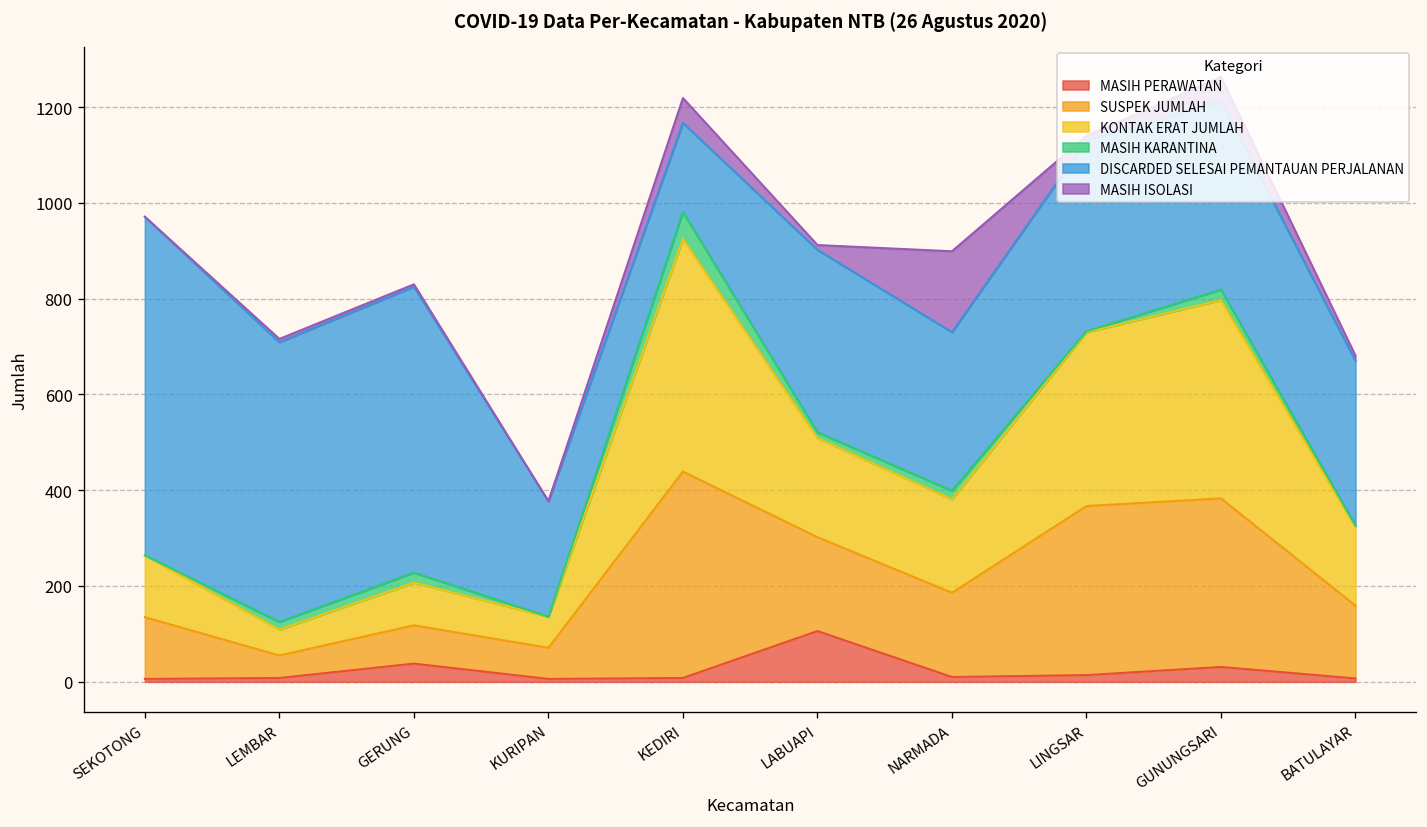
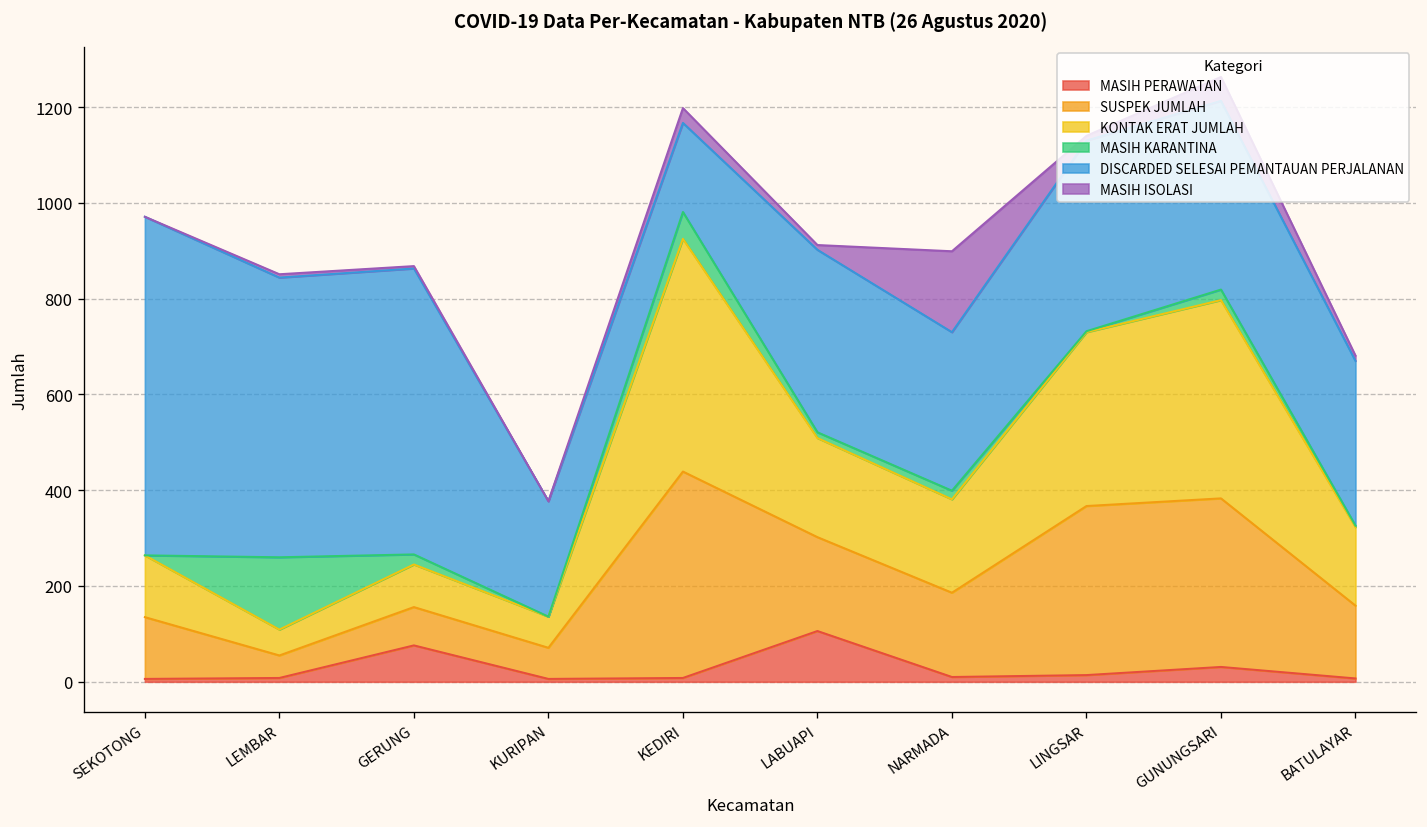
  {
    "MASIH PERAWATAN": {
      "SEKOTONG": 10,
      "LEMBAR": 10,
-     "GERUNG": 40,
+     "GERUNG": 80,
      "KURIPAN": 10,
      "KEDIRI": 10,
      "LABUAPI": 110,
      "NARMADA": 10,
      "LINGSAR": 10,
      "GUNUNGSARI": 30,
      "BATULAYAR": 10
    },
    "MASIH KARANTINA": {
-     "LEMBAR": 20,
+     "LEMBAR": 150,
      "GERUNG": 20,
      "KEDIRI": 60,
      "LABUAPI": 10,
      "NARMADA": 20,
      "GUNUNGSARI": 20
    },
    "DISCARDED SELESAI PEMANTAUAN PERJALANAN": {
      "LEMBAR": 580,
      "KEDIRI": 190,
      "LABUAPI": 380,
      "NARMADA": 330,
      "BATULAYAR": 340
    },
    "MASIH ISOLASI": {
      "LEMBAR": 10,
-     "KEDIRI": 50,
+     "KEDIRI": 30,
      "LABUAPI": 10,
      "NARMADA": 170,
      "BATULAYAR": 10
    }
  }
